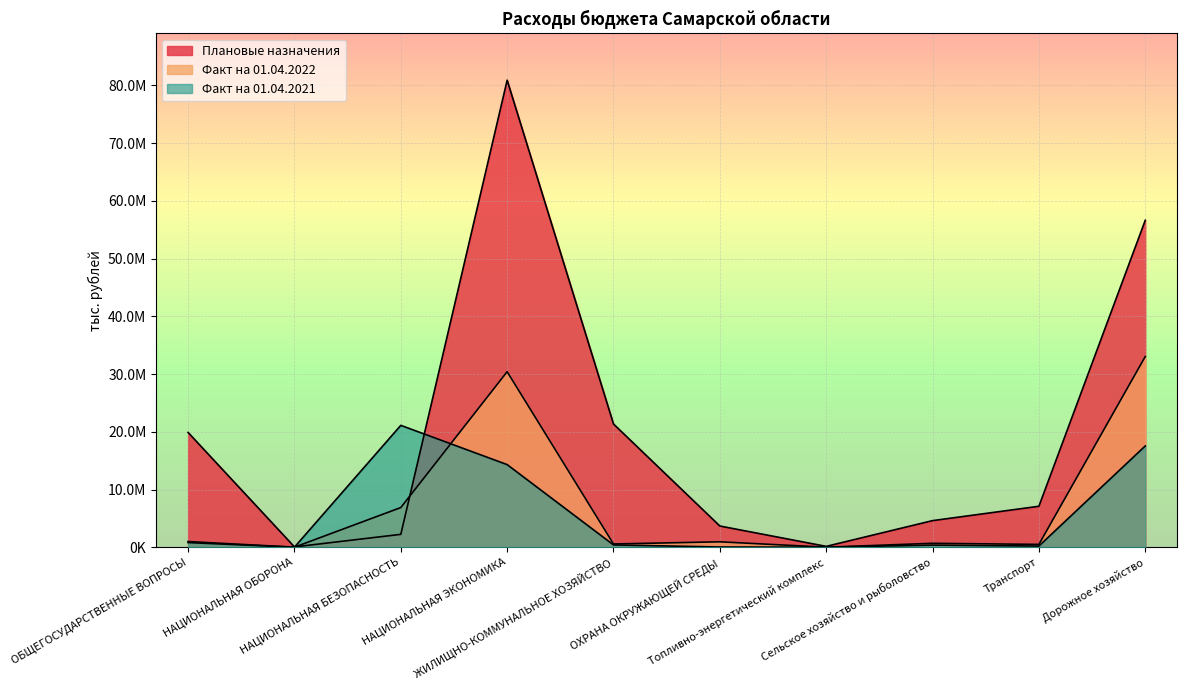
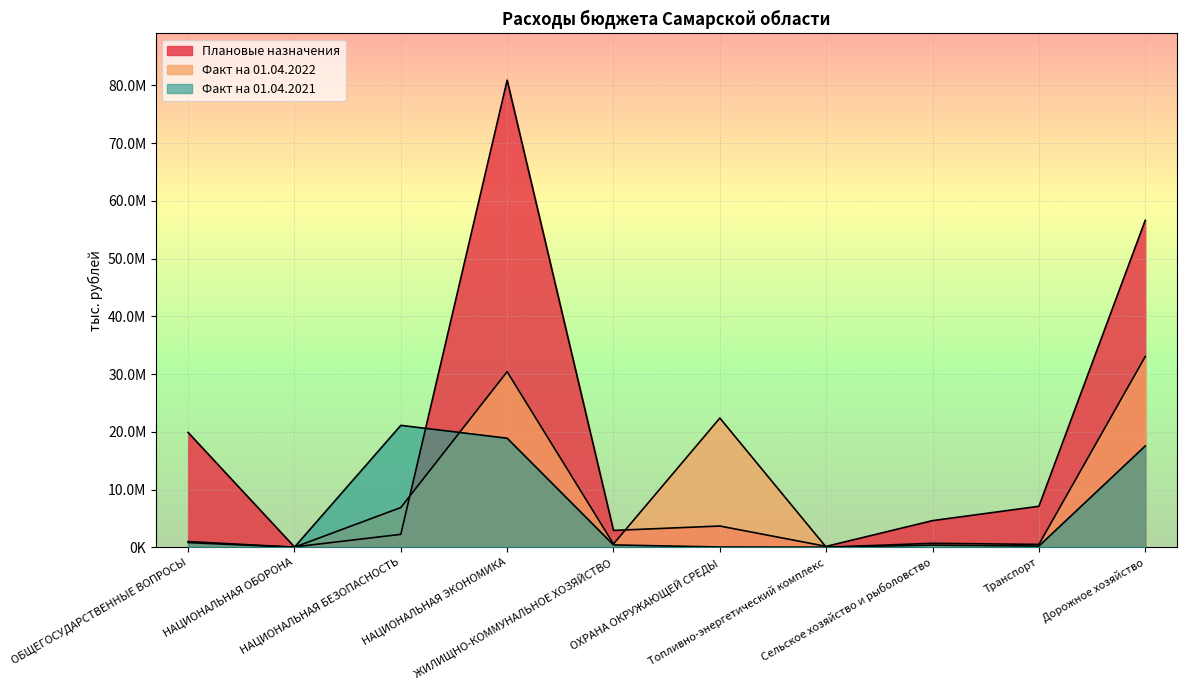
  {
    "Плановые назначения": {
      "ОБЩЕГОСУДАРСТВЕННЫЕ ВОПРОСЫ": 20000000,
      "НАЦИОНАЛЬНАЯ БЕЗОПАСНОСТЬ": 2000000,
      "НАЦИОНАЛЬНАЯ ЭКОНОМИКА": 81000000,
-     "ЖИЛИЩНО-КОММУНАЛЬНОЕ ХОЗЯЙСТВО": 21000000,
+     "ЖИЛИЩНО-КОММУНАЛЬНОЕ ХОЗЯЙСТВО": 3000000,
      "ОХРАНА ОКРУЖАЮЩЕЙ СРЕДЫ": 4000000,
      "Сельское хозяйство и рыболовство": 5000000,
      "Транспорт": 7000000,
      "Дорожное хозяйство": 57000000
    },
    "Факт на 01.04.2022": {
      "НАЦИОНАЛЬНАЯ БЕЗОПАСНОСТЬ": 7000000,
      "НАЦИОНАЛЬНАЯ ЭКОНОМИКА": 30000000,
-     "ОХРАНА ОКРУЖАЮЩЕЙ СРЕДЫ": 1000000,
+     "ОХРАНА ОКРУЖАЮЩЕЙ СРЕДЫ": 22000000,
      "Дорожное хозяйство": 33000000
    },
    "Факт на 01.04.2021": {
      "НАЦИОНАЛЬНАЯ БЕЗОПАСНОСТЬ": 21000000,
-     "НАЦИОНАЛЬНАЯ ЭКОНОМИКА": 14000000,
+     "НАЦИОНАЛЬНАЯ ЭКОНОМИКА": 19000000,
      "ОХРАНА ОКРУЖАЮЩЕЙ СРЕДЫ": 0,
      "Дорожное хозяйство": 18000000
    }
  }
